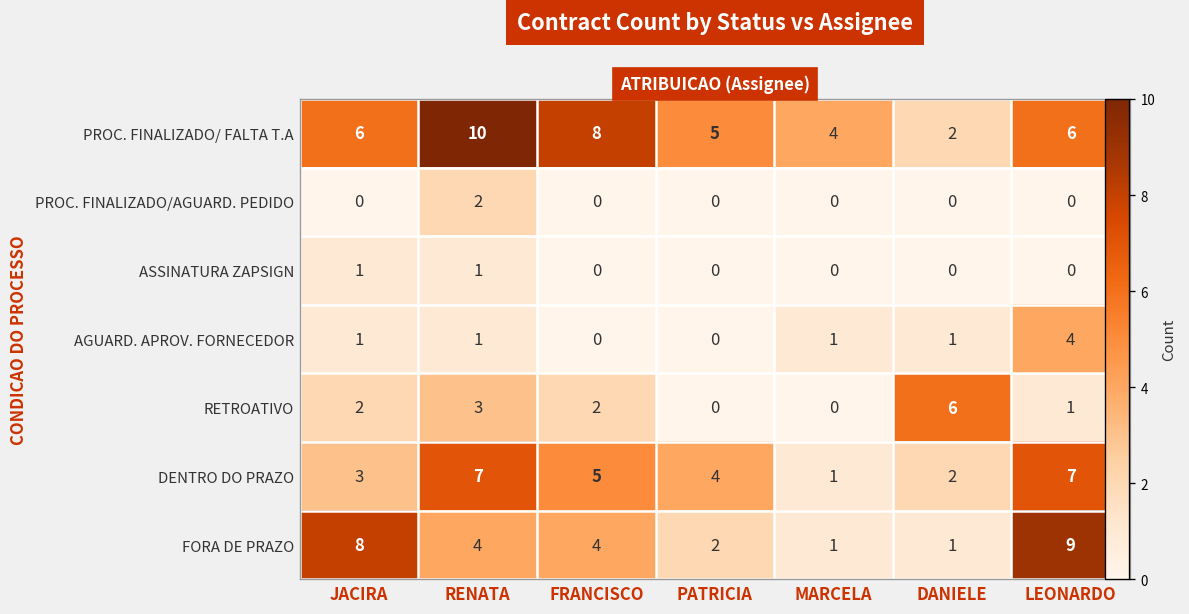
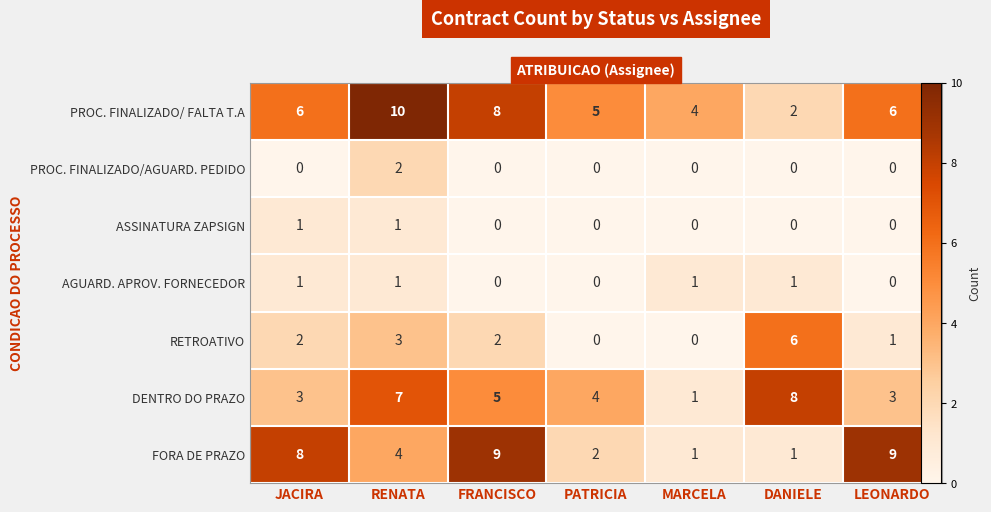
  {
    "PROC. FINALIZADO/ FALTA T.A": {
      "JACIRA": 6,
      "RENATA": 10,
      "FRANCISCO": 8,
      "PATRICIA": 5,
      "MARCELA": 4,
      "DANIELE": 2,
      "LEONARDO": 6
    },
    "PROC. FINALIZADO/AGUARD. PEDIDO": {
      "JACIRA": 0,
      "RENATA": 2,
      "FRANCISCO": 0,
      "PATRICIA": 0,
      "MARCELA": 0,
      "DANIELE": 0,
      "LEONARDO": 0
    },
    "ASSINATURA ZAPSIGN": {
      "JACIRA": 1,
      "RENATA": 1,
      "FRANCISCO": 0,
      "PATRICIA": 0,
      "MARCELA": 0,
      "DANIELE": 0,
      "LEONARDO": 0
    },
    "AGUARD. APROV. FORNECEDOR": {
      "JACIRA": 1,
      "RENATA": 1,
      "FRANCISCO": 0,
      "PATRICIA": 0,
      "MARCELA": 1,
      "DANIELE": 1,
-     "LEONARDO": 4
+     "LEONARDO": 0
    },
    "RETROATIVO": {
      "JACIRA": 2,
      "RENATA": 3,
      "FRANCISCO": 2,
      "PATRICIA": 0,
      "MARCELA": 0,
      "DANIELE": 6,
      "LEONARDO": 1
    },
    "DENTRO DO PRAZO": {
      "JACIRA": 3,
      "RENATA": 7,
      "FRANCISCO": 5,
      "PATRICIA": 4,
      "MARCELA": 1,
-     "DANIELE": 2,
-     "LEONARDO": 7
+     "DANIELE": 8,
+     "LEONARDO": 3
    },
    "FORA DE PRAZO": {
      "JACIRA": 8,
      "RENATA": 4,
-     "FRANCISCO": 4,
+     "FRANCISCO": 9,
      "PATRICIA": 2,
      "MARCELA": 1,
      "DANIELE": 1,
      "LEONARDO": 9
    }
  }
